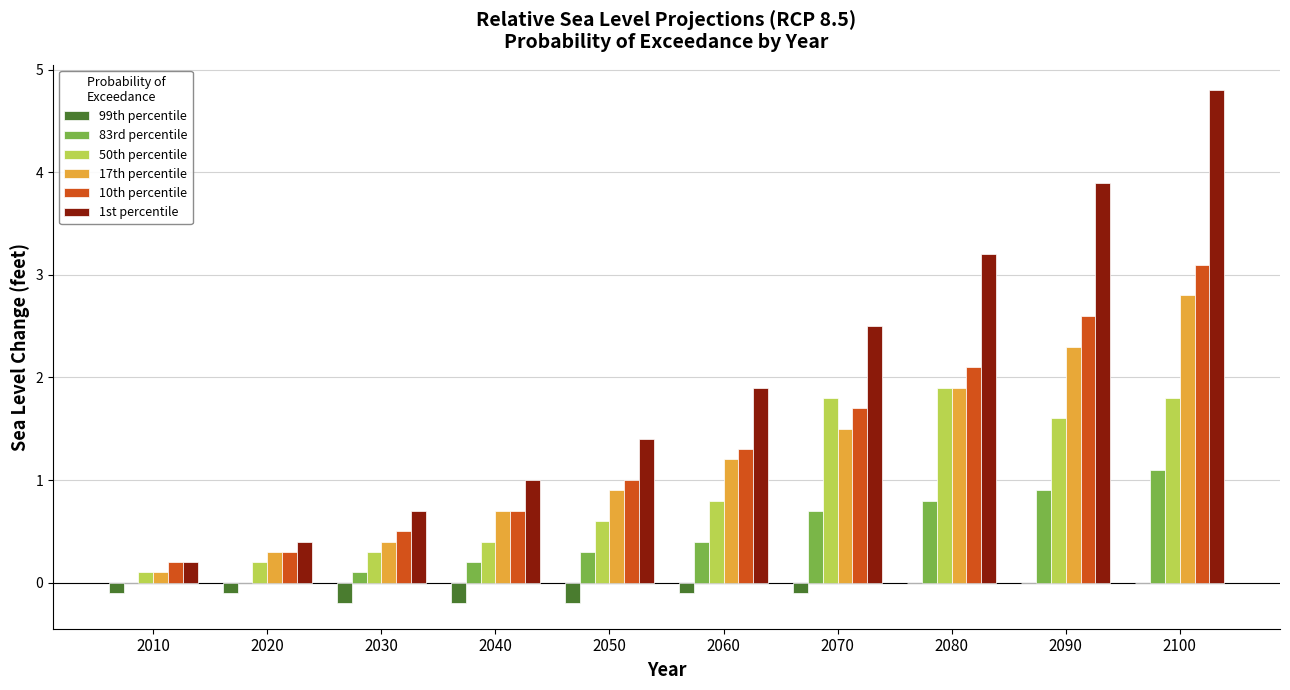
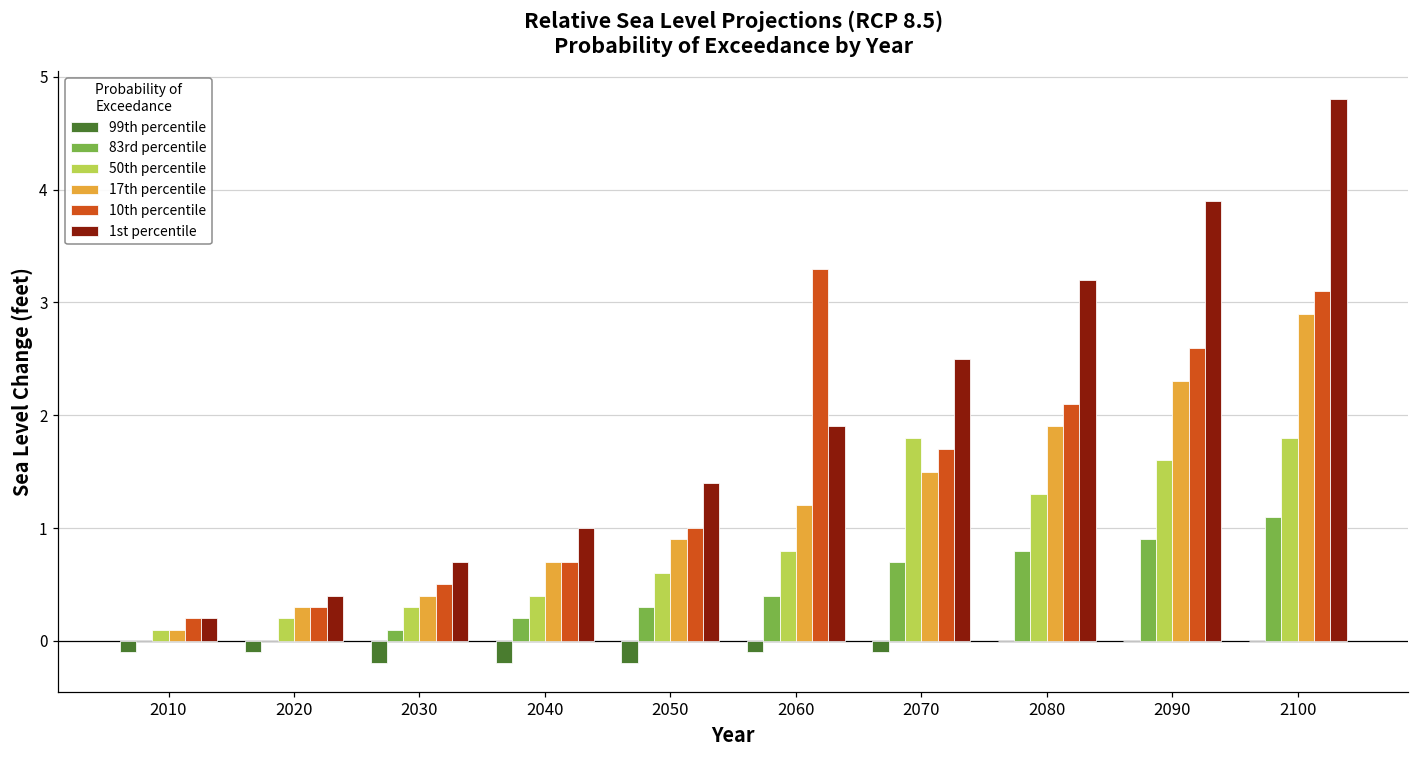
  {
    "99th percentile": {
      "2010": -0.1,
      "2020": -0.1,
      "2030": -0.2,
      "2040": -0.2,
      "2050": -0.2,
      "2060": -0.1,
      "2070": -0.1,
      "2080": 0.0,
      "2090": 0.0,
      "2100": 0.0
    },
    "83rd percentile": {
      "2010": 0.0,
      "2020": 0.0,
      "2030": 0.1,
      "2040": 0.2,
      "2050": 0.3,
      "2060": 0.4,
      "2070": 0.7,
      "2080": 0.8,
      "2090": 0.9,
      "2100": 1.1
    },
    "50th percentile": {
      "2010": 0.1,
      "2020": 0.2,
      "2030": 0.3,
      "2040": 0.4,
      "2050": 0.6,
      "2060": 0.8,
      "2070": 1.8,
-     "2080": 1.9,
+     "2080": 1.3,
      "2090": 1.6,
      "2100": 1.8
    },
    "17th percentile": {
      "2010": 0.1,
      "2020": 0.3,
      "2030": 0.4,
      "2040": 0.7,
      "2050": 0.9,
      "2060": 1.2,
      "2070": 1.5,
      "2080": 1.9,
      "2090": 2.3,
-     "2100": 2.8
+     "2100": 2.9
    },
    "10th percentile": {
      "2010": 0.2,
      "2020": 0.3,
      "2030": 0.5,
      "2040": 0.7,
      "2050": 1.0,
-     "2060": 1.3,
+     "2060": 3.3,
      "2070": 1.7,
      "2080": 2.1,
      "2090": 2.6,
      "2100": 3.1
    },
    "1st percentile": {
      "2010": 0.2,
      "2020": 0.4,
      "2030": 0.7,
      "2040": 1.0,
      "2050": 1.4,
      "2060": 1.9,
      "2070": 2.5,
      "2080": 3.2,
      "2090": 3.9,
      "2100": 4.8
    }
  }
